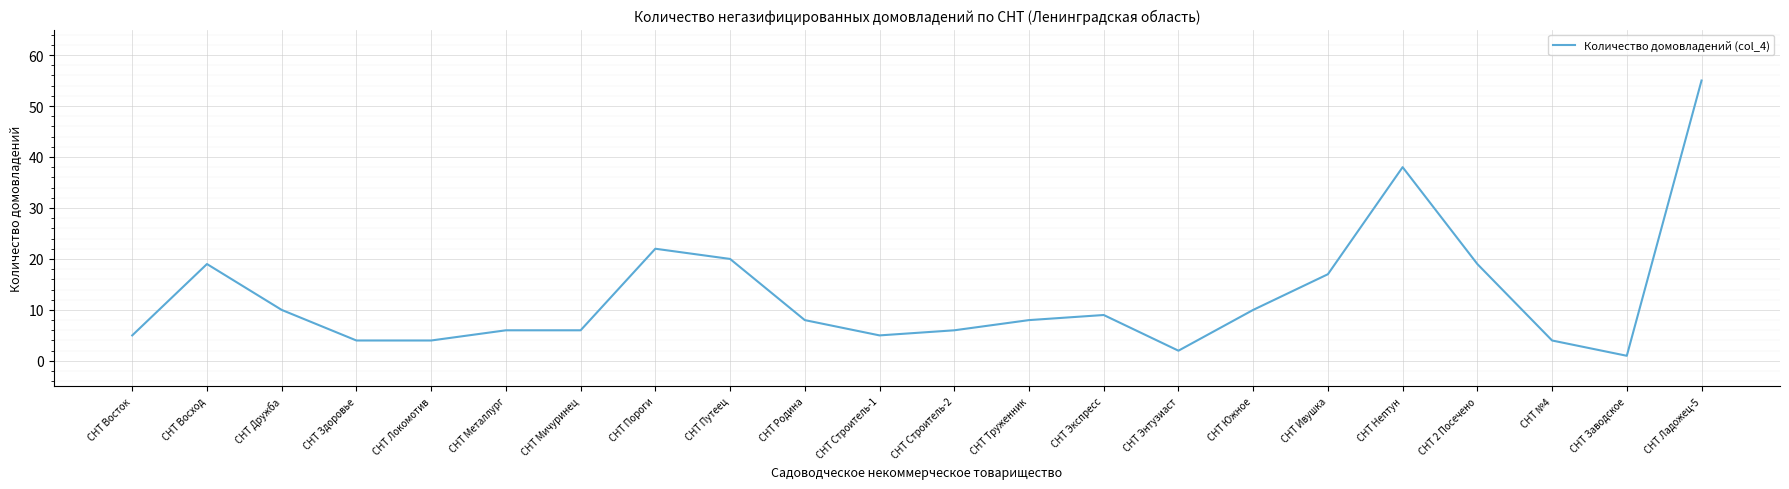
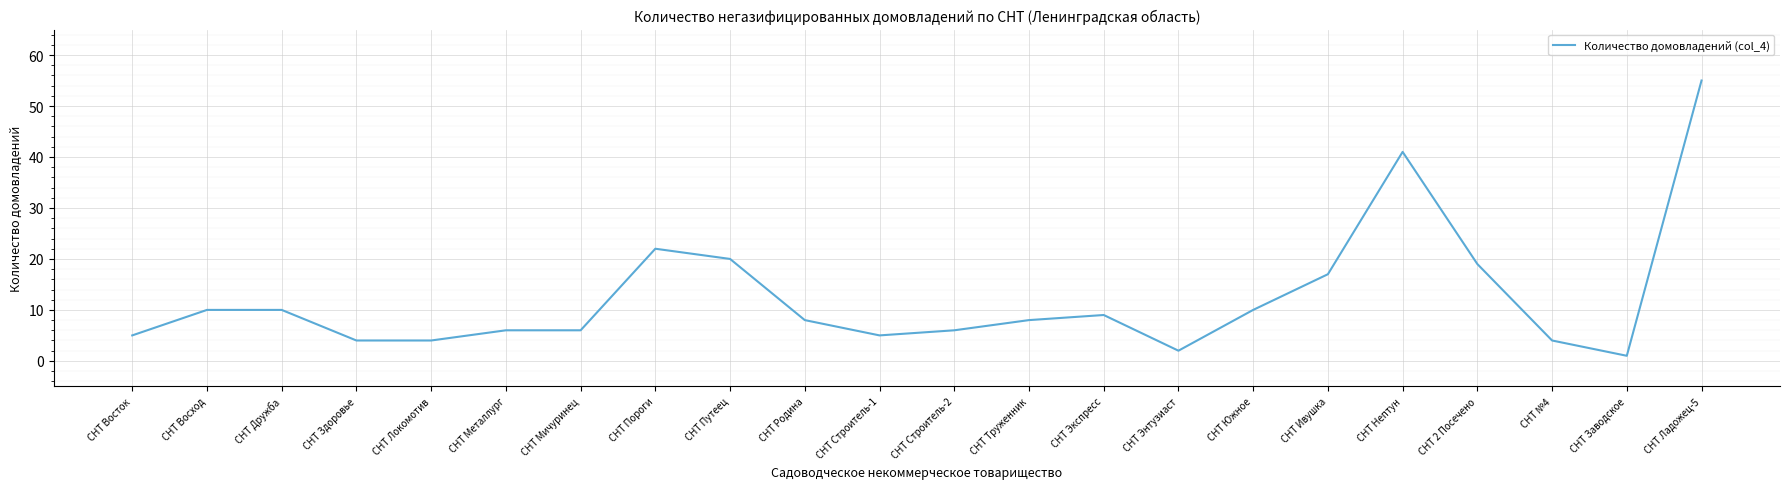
  {
    "СНТ Восток": 5,
-   "СНТ Восход": 19,
+   "СНТ Восход": 10,
    "СНТ Дружба": 10,
    "СНТ Здоровье": 4,
    "СНТ Локомотив": 4,
    "СНТ Металлург": 6,
    "СНТ Мичуринец": 6,
    "СНТ Пороги": 22,
    "СНТ Путеец": 20,
    "СНТ Родина": 8,
    "СНТ Строитель-1": 5,
    "СНТ Строитель-2": 6,
    "СНТ Труженник": 8,
    "СНТ Экспресс": 9,
    "СНТ Энтузиаст": 2,
    "СНТ Южное": 10,
    "СНТ Ивушка": 17,
-   "СНТ Нептун": 38,
+   "СНТ Нептун": 41,
    "СНТ 2 Посечено": 19,
    "СНТ №4": 4,
    "СНТ Заводское": 1,
    "СНТ Ладожец-5": 55
  }
